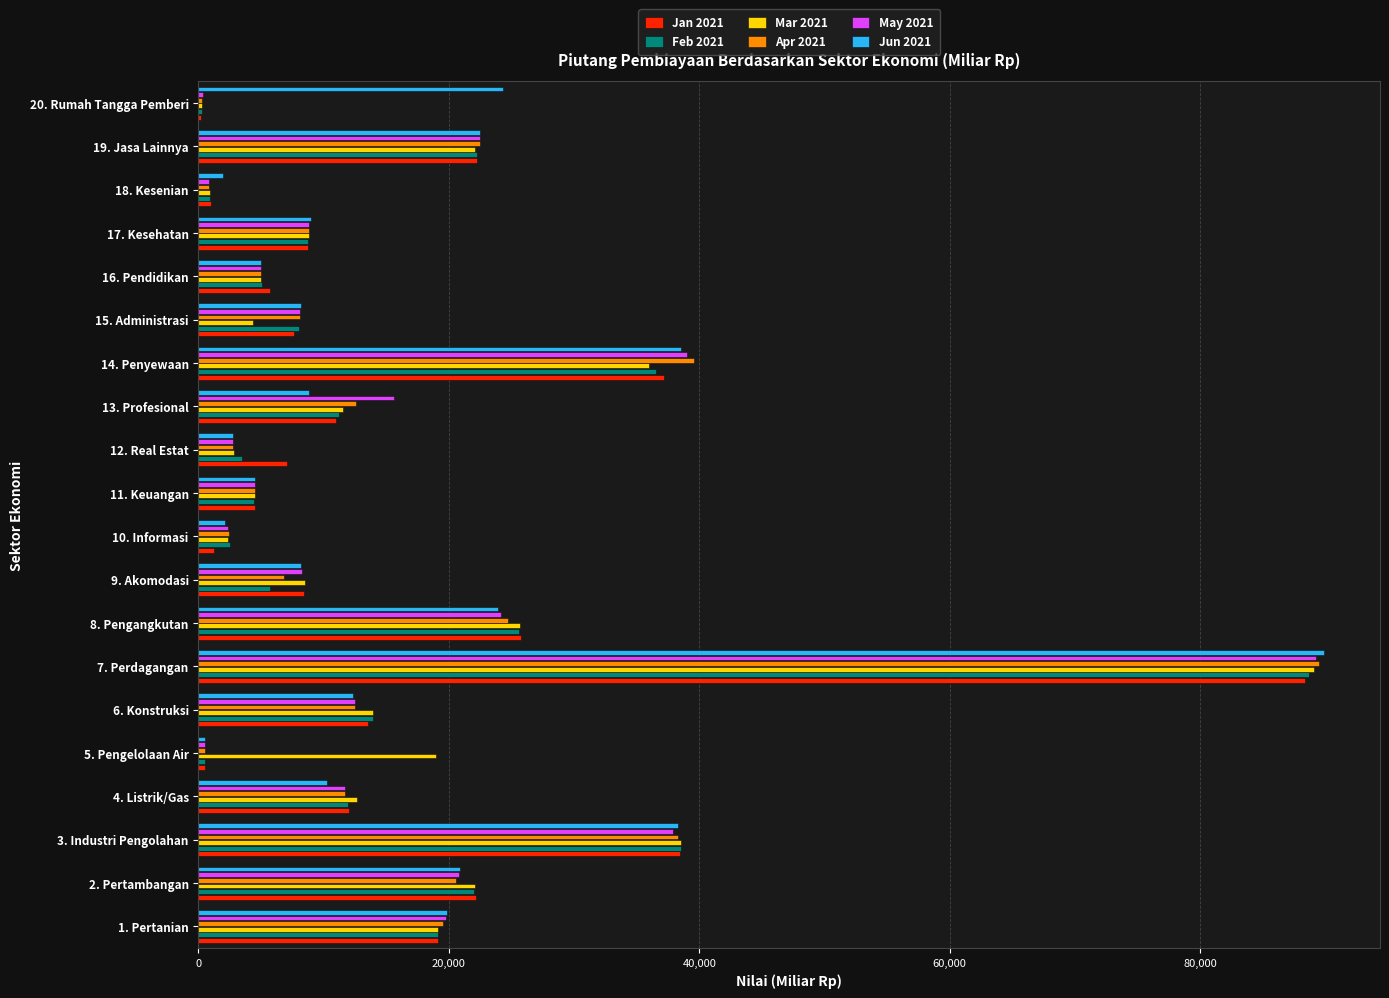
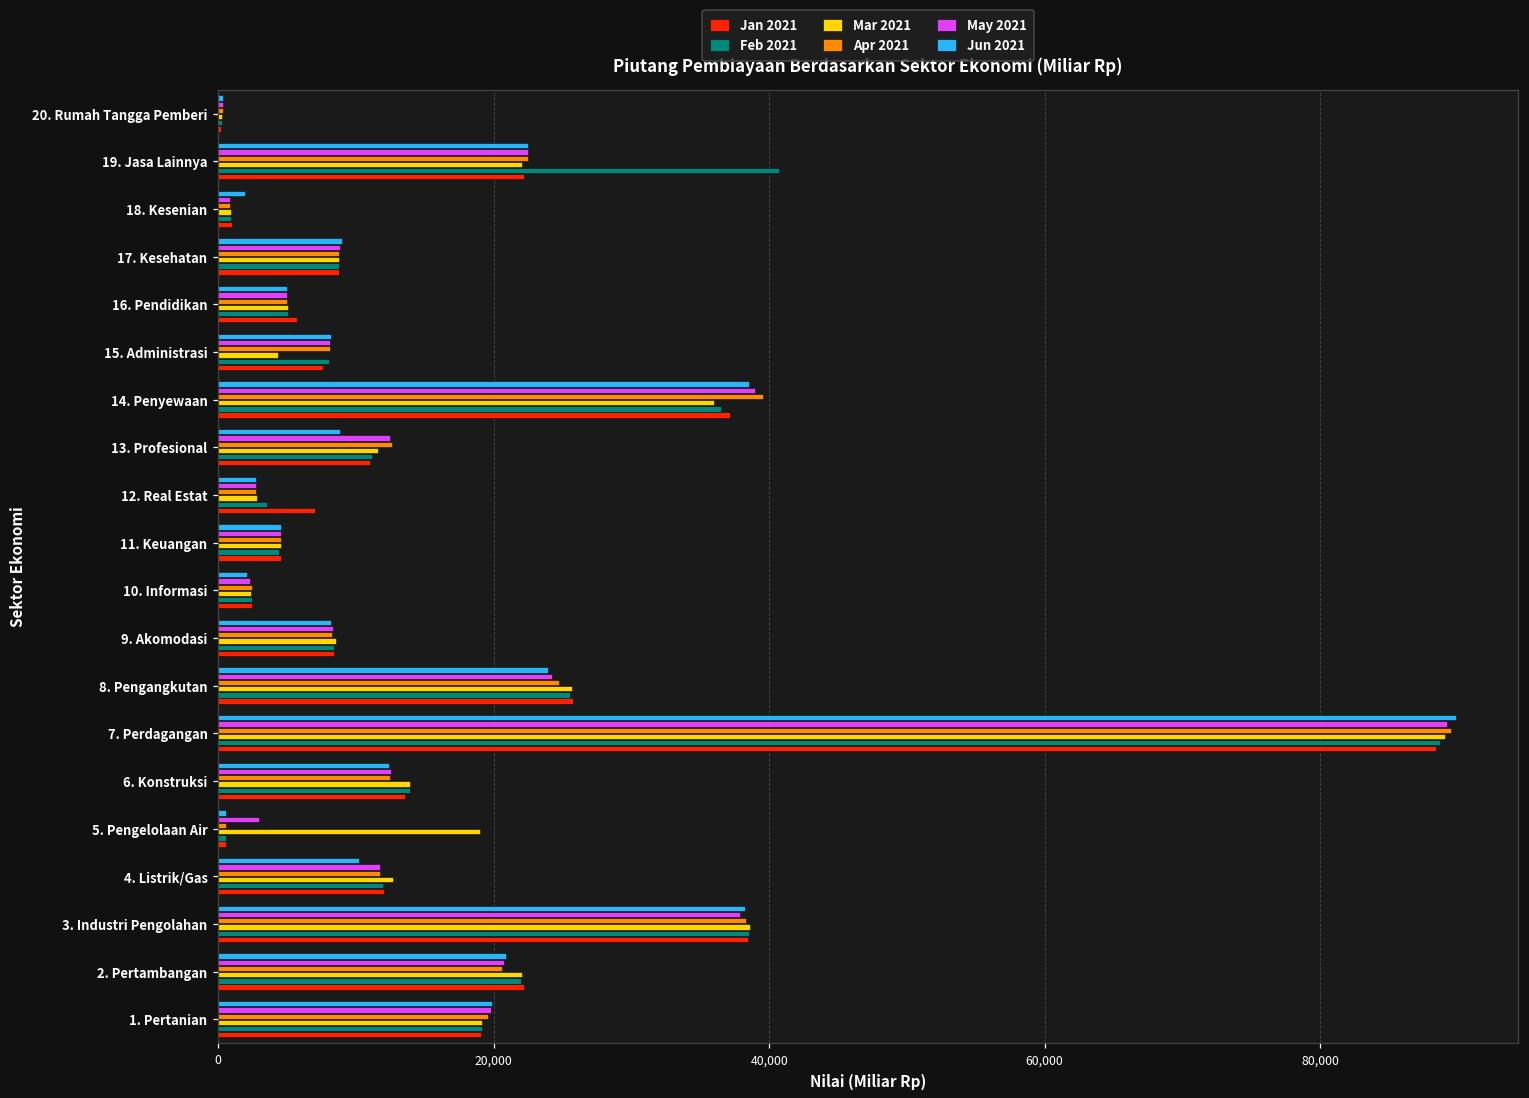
  {
    "Jan 2021": {
      "20. Rumah Tangga Pemberi": "200",
      "19. Jasa Lainnya": "22,200",
      "18. Kesenian": "1,000",
      "17. Kesehatan": "8,700",
      "16. Pendidikan": "5,700",
      "15. Administrasi": "7,600",
      "14. Penyewaan": "37,200",
      "13. Profesional": "11,000",
      "12. Real Estat": "7,000",
      "11. Keuangan": "4,500",
-     "10. Informasi": "1,300",
+     "10. Informasi": "2,400",
      "9. Akomodasi": "8,400",
      "8. Pengangkutan": "25,700",
      "7. Perdagangan": "88,400",
      "6. Konstruksi": "13,500",
      "5. Pengelolaan Air": "600",
      "4. Listrik/Gas": "12,000",
      "3. Industri Pengolahan": "38,500",
      "2. Pertambangan": "22,200",
      "1. Pertanian": "19,100"
    },
    "Feb 2021": {
      "20. Rumah Tangga Pemberi": "300",
-     "19. Jasa Lainnya": "22,300",
+     "19. Jasa Lainnya": "40,700",
      "18. Kesenian": "900",
      "17. Kesehatan": "8,800",
      "16. Pendidikan": "5,100",
      "15. Administrasi": "8,000",
      "14. Penyewaan": "36,500",
      "13. Profesional": "11,200",
      "12. Real Estat": "3,500",
      "11. Keuangan": "4,400",
      "10. Informasi": "2,500",
-     "9. Akomodasi": "5,700",
+     "9. Akomodasi": "8,400",
      "8. Pengangkutan": "25,600",
      "7. Perdagangan": "88,700",
      "6. Konstruksi": "13,900",
      "5. Pengelolaan Air": "600",
      "4. Listrik/Gas": "12,000",
      "3. Industri Pengolahan": "38,500",
      "2. Pertambangan": "22,000",
      "1. Pertanian": "19,100"
    },
    "Mar 2021": {
      "20. Rumah Tangga Pemberi": "300",
      "19. Jasa Lainnya": "22,100",
      "18. Kesenian": "900",
      "17. Kesehatan": "8,800",
      "16. Pendidikan": "5,000",
      "15. Administrasi": "4,300",
      "14. Penyewaan": "36,000",
      "13. Profesional": "11,600",
      "12. Real Estat": "2,800",
      "11. Keuangan": "4,500",
      "10. Informasi": "2,400",
      "9. Akomodasi": "8,500",
      "8. Pengangkutan": "25,700",
      "7. Perdagangan": "89,100",
      "6. Konstruksi": "14,000",
      "5. Pengelolaan Air": "19,000",
      "4. Listrik/Gas": "12,700",
      "3. Industri Pengolahan": "38,600",
      "2. Pertambangan": "22,100",
      "1. Pertanian": "19,100"
    },
    "Apr 2021": {
      "20. Rumah Tangga Pemberi": "300",
      "19. Jasa Lainnya": "22,500",
      "18. Kesenian": "900",
      "17. Kesehatan": "8,800",
      "16. Pendidikan": "5,000",
      "15. Administrasi": "8,100",
      "14. Penyewaan": "39,600",
      "13. Profesional": "12,600",
      "12. Real Estat": "2,800",
      "11. Keuangan": "4,600",
      "10. Informasi": "2,400",
-     "9. Akomodasi": "6,900",
+     "9. Akomodasi": "8,200",
      "8. Pengangkutan": "24,700",
      "7. Perdagangan": "89,500",
      "6. Konstruksi": "12,500",
      "5. Pengelolaan Air": "600",
      "4. Listrik/Gas": "11,700",
      "3. Industri Pengolahan": "38,300",
      "2. Pertambangan": "20,600",
      "1. Pertanian": "19,600"
    },
    "May 2021": {
      "20. Rumah Tangga Pemberi": "300",
      "19. Jasa Lainnya": "22,500",
      "18. Kesenian": "800",
      "17. Kesehatan": "8,900",
      "16. Pendidikan": "5,000",
      "15. Administrasi": "8,100",
      "14. Penyewaan": "39,000",
-     "13. Profesional": "15,700",
+     "13. Profesional": "12,500",
      "12. Real Estat": "2,700",
      "11. Keuangan": "4,600",
      "10. Informasi": "2,300",
      "9. Akomodasi": "8,300",
      "8. Pengangkutan": "24,200",
      "7. Perdagangan": "89,200",
      "6. Konstruksi": "12,500",
-     "5. Pengelolaan Air": "600",
+     "5. Pengelolaan Air": "2,900",
      "4. Listrik/Gas": "11,700",
      "3. Industri Pengolahan": "37,900",
      "2. Pertambangan": "20,800",
      "1. Pertanian": "19,800"
    },
    "Jun 2021": {
-     "20. Rumah Tangga Pemberi": "24,300",
+     "20. Rumah Tangga Pemberi": "400",
      "19. Jasa Lainnya": "22,500",
      "18. Kesenian": "1,900",
      "17. Kesehatan": "9,000",
      "16. Pendidikan": "5,000",
      "15. Administrasi": "8,200",
      "14. Penyewaan": "38,500",
      "13. Profesional": "8,800",
      "12. Real Estat": "2,700",
      "11. Keuangan": "4,600",
      "10. Informasi": "2,100",
      "9. Akomodasi": "8,200",
      "8. Pengangkutan": "23,900",
      "7. Perdagangan": "89,900",
      "6. Konstruksi": "12,400",
      "5. Pengelolaan Air": "600",
      "4. Listrik/Gas": "10,200",
      "3. Industri Pengolahan": "38,300",
      "2. Pertambangan": "20,900",
      "1. Pertanian": "19,900"
    }
  }
